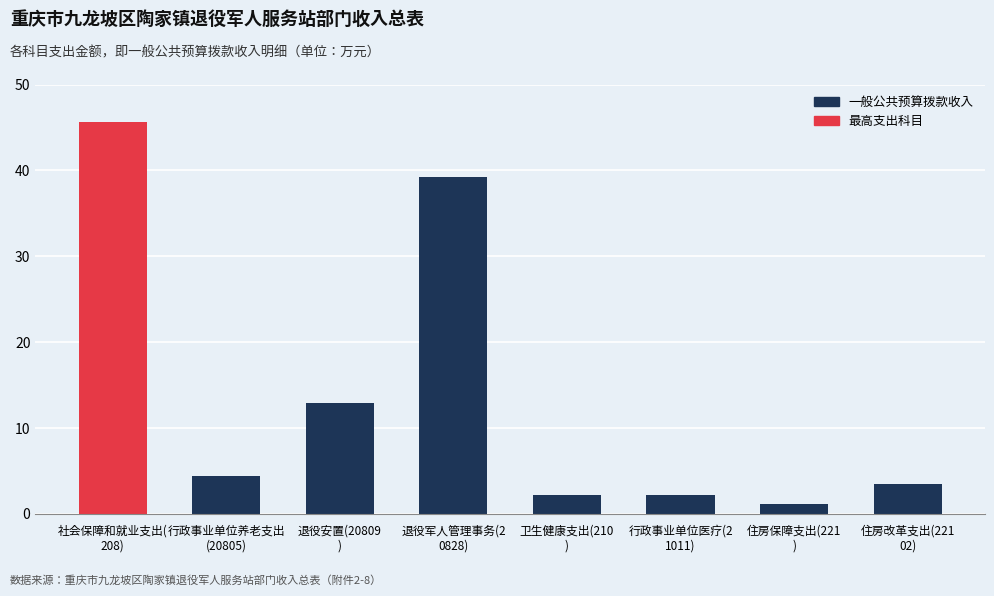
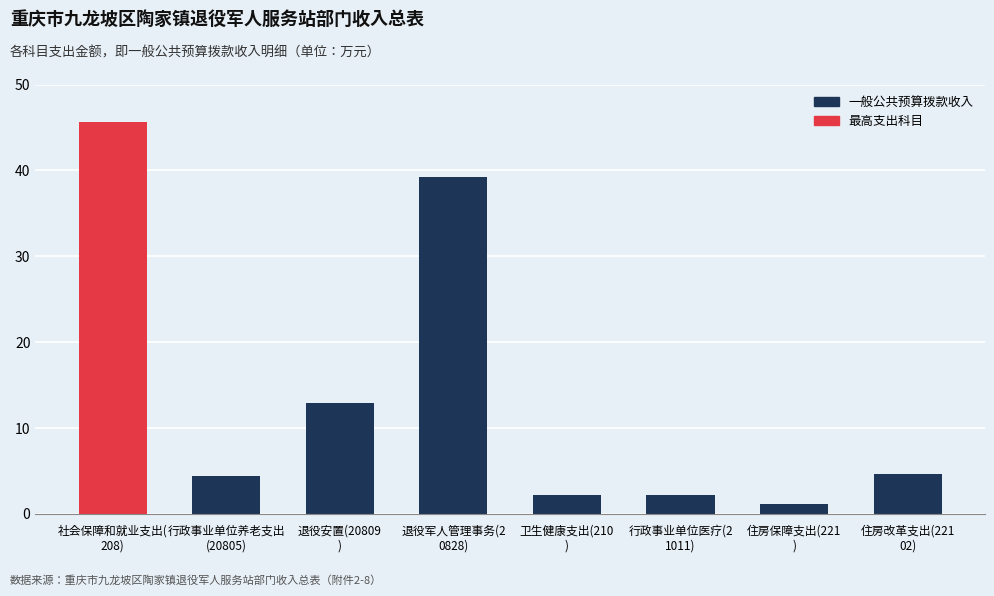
  {
    "社会保障和就业支出( 208)": 46,
    "行政事业单位养老支出 (20805)": 4,
    "退役安置(20809 )": 13,
    "退役军人管理事务(2 0828)": 39,
    "卫生健康支出(210 )": 2,
    "行政事业单位医疗(2 1011)": 2,
    "住房保障支出(221 )": 1,
-   "住房改革支出(221 02)": 4
+   "住房改革支出(221 02)": 5
  }
